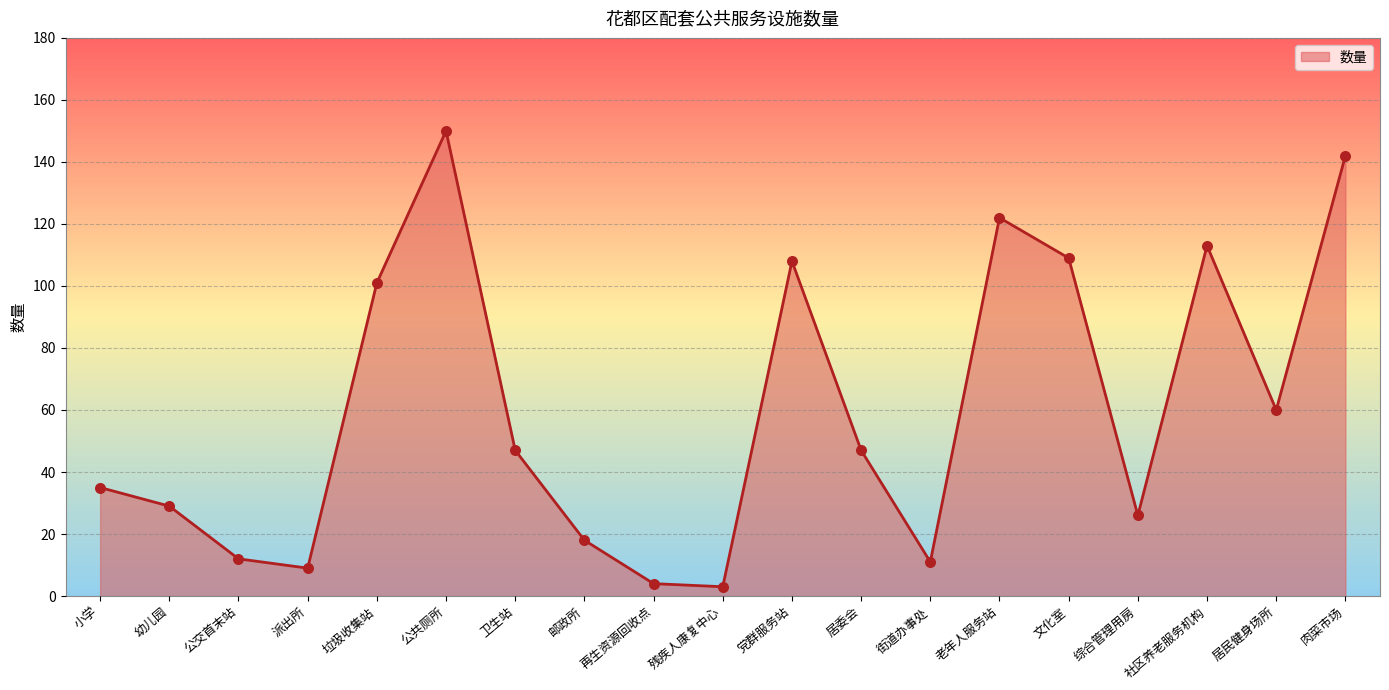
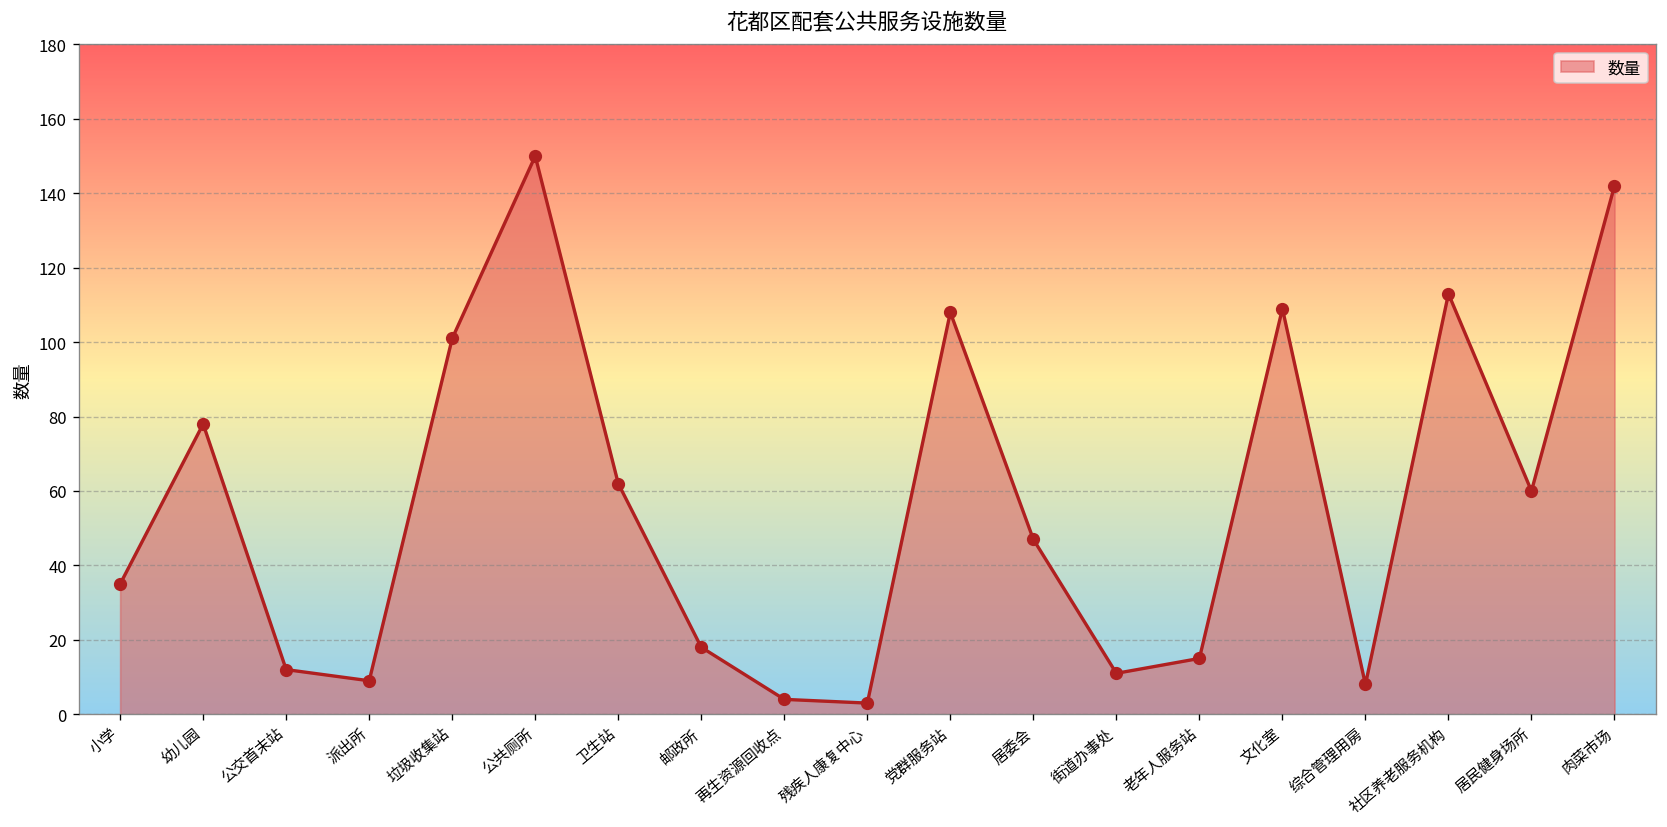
  {
    "小学": 35,
-   "幼儿园": 29,
+   "幼儿园": 78,
    "公交首末站": 12,
    "派出所": 9,
    "垃圾收集站": 101,
    "公共厕所": 150,
-   "卫生站": 47,
+   "卫生站": 62,
    "邮政所": 18,
    "再生资源回收点": 4,
    "残疾人康复中心": 3,
    "党群服务站": 108,
    "居委会": 47,
    "街道办事处": 11,
-   "老年人服务站": 122,
+   "老年人服务站": 15,
    "文化室": 109,
-   "综合管理用房": 26,
+   "综合管理用房": 8,
    "社区养老服务机构": 113,
    "居民健身场所": 60,
    "肉菜市场": 142
  }
